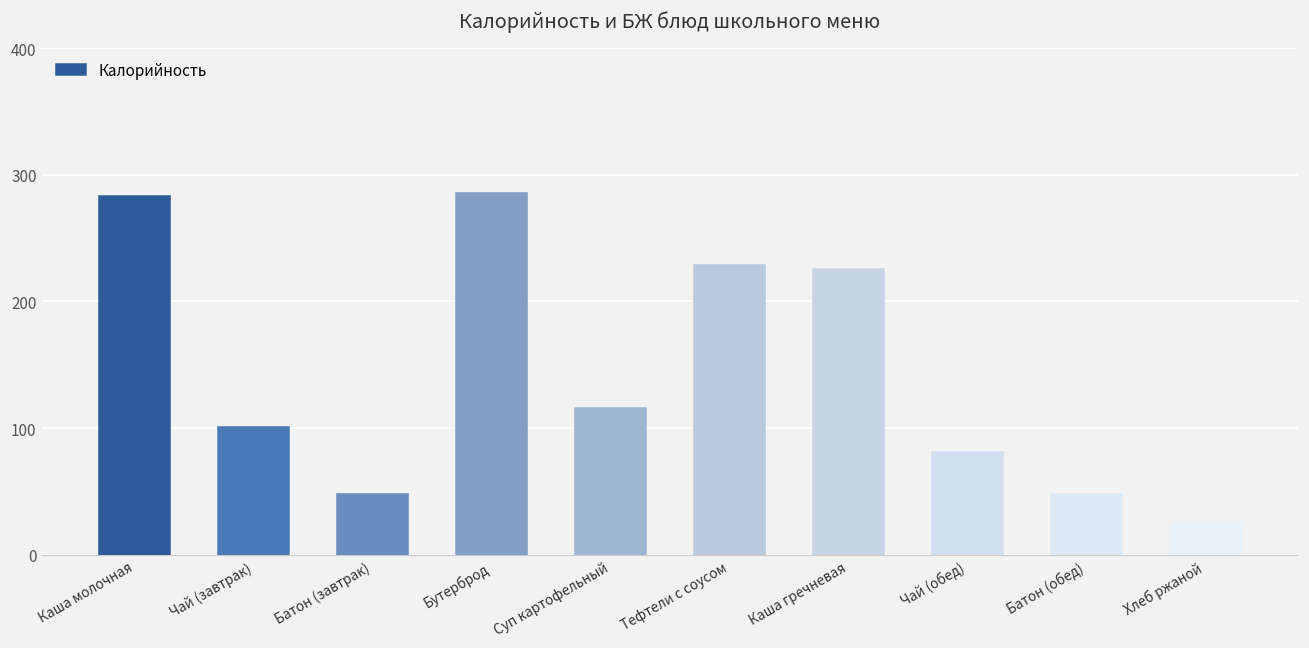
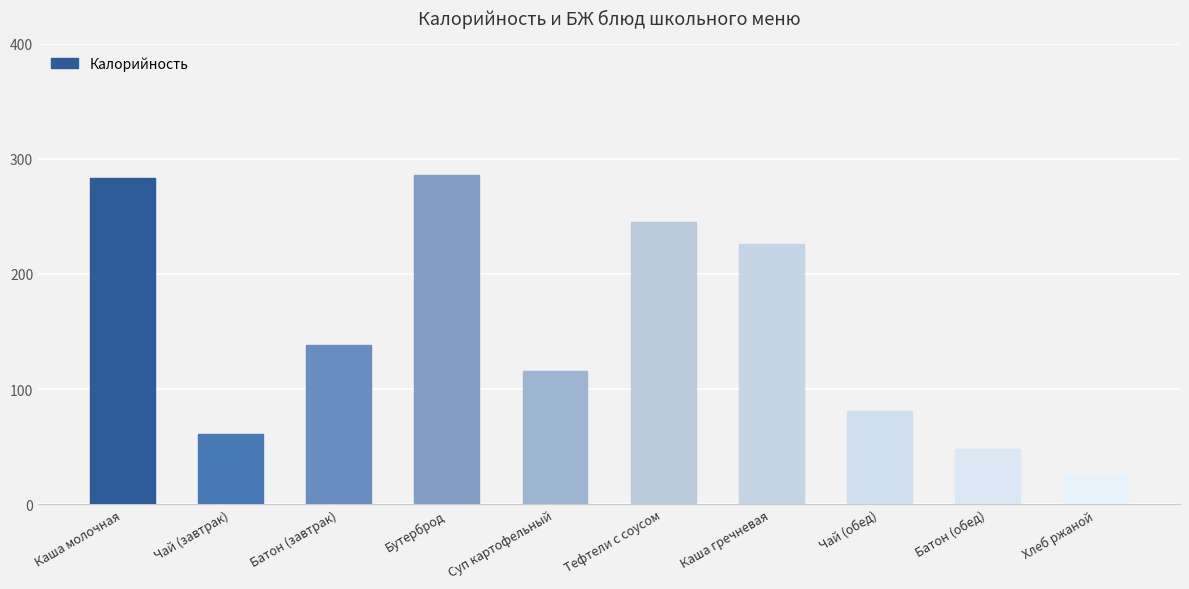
  {
    "Каша молочная": 283,
-   "Чай (завтрак)": 101,
-   "Батон (завтрак)": 48,
+   "Чай (завтрак)": 61,
+   "Батон (завтрак)": 138,
    "Бутерброд": 286,
    "Суп картофельный": 116,
-   "Тефтели с соусом": 229,
+   "Тефтели с соусом": 245,
    "Каша гречневая": 226,
    "Чай (обед)": 81,
    "Батон (обед)": 48,
    "Хлеб ржаной": 26
  }
